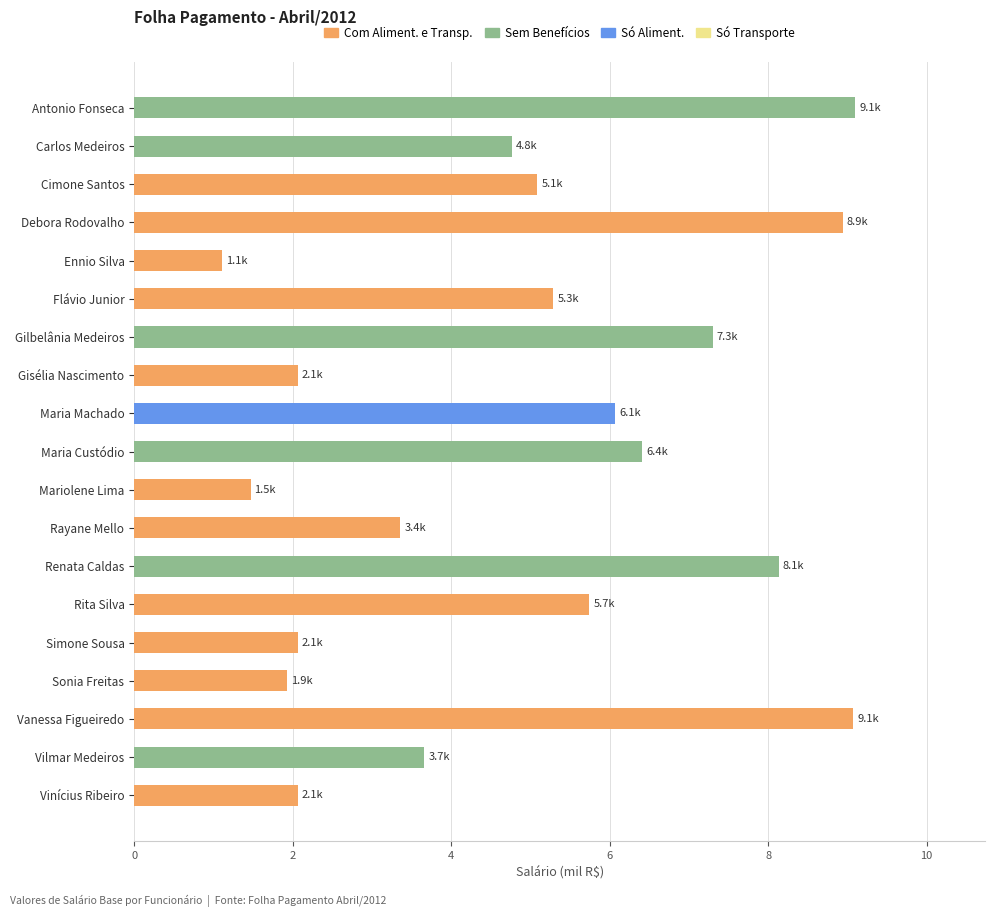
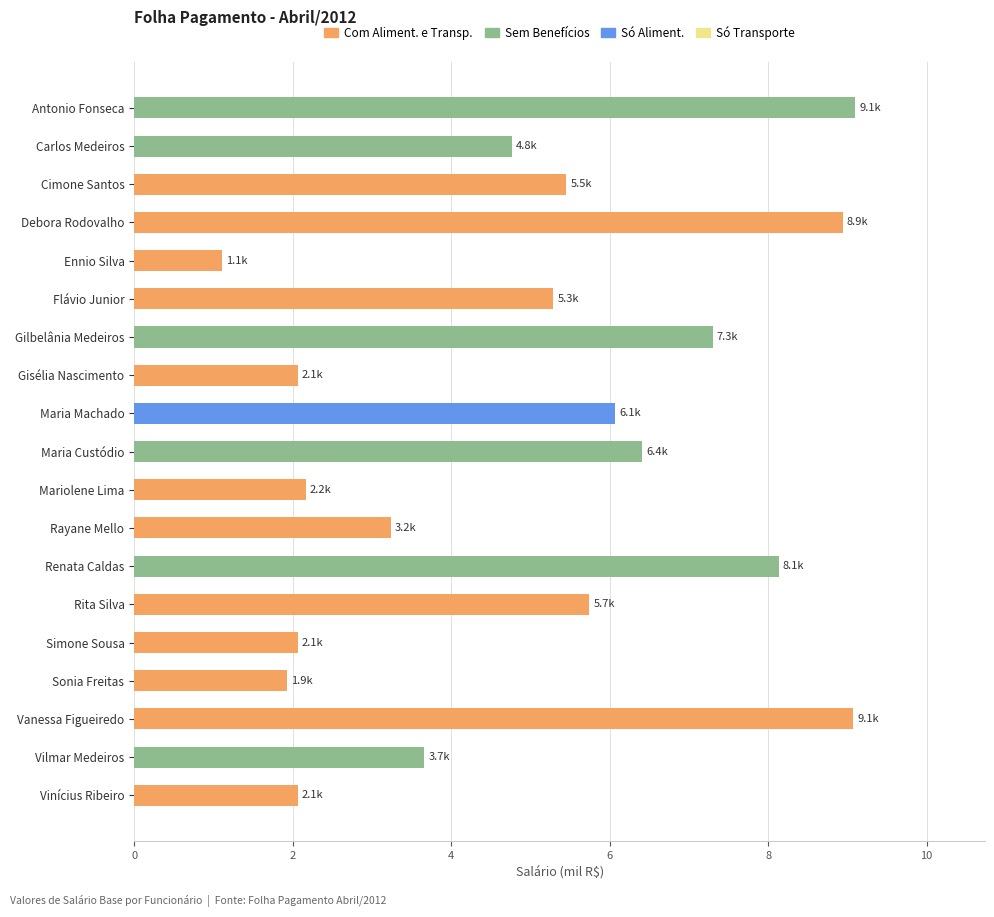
  {
    "Antonio Fonseca": "9.1k",
    "Carlos Medeiros": "4.8k",
-   "Cimone Santos": "5.1k",
+   "Cimone Santos": "5.5k",
    "Debora Rodovalho": "8.9k",
    "Ennio Silva": "1.1k",
    "Flávio Junior": "5.3k",
    "Gilbelânia Medeiros": "7.3k",
    "Gisélia Nascimento": "2.1k",
    "Maria Machado": "6.1k",
    "Maria Custódio": "6.4k",
-   "Mariolene Lima": "1.5k",
-   "Rayane Mello": "3.4k",
+   "Mariolene Lima": "2.2k",
+   "Rayane Mello": "3.2k",
    "Renata Caldas": "8.1k",
    "Rita Silva": "5.7k",
    "Simone Sousa": "2.1k",
    "Sonia Freitas": "1.9k",
    "Vanessa Figueiredo": "9.1k",
    "Vilmar Medeiros": "3.7k",
    "Vinícius Ribeiro": "2.1k"
  }
